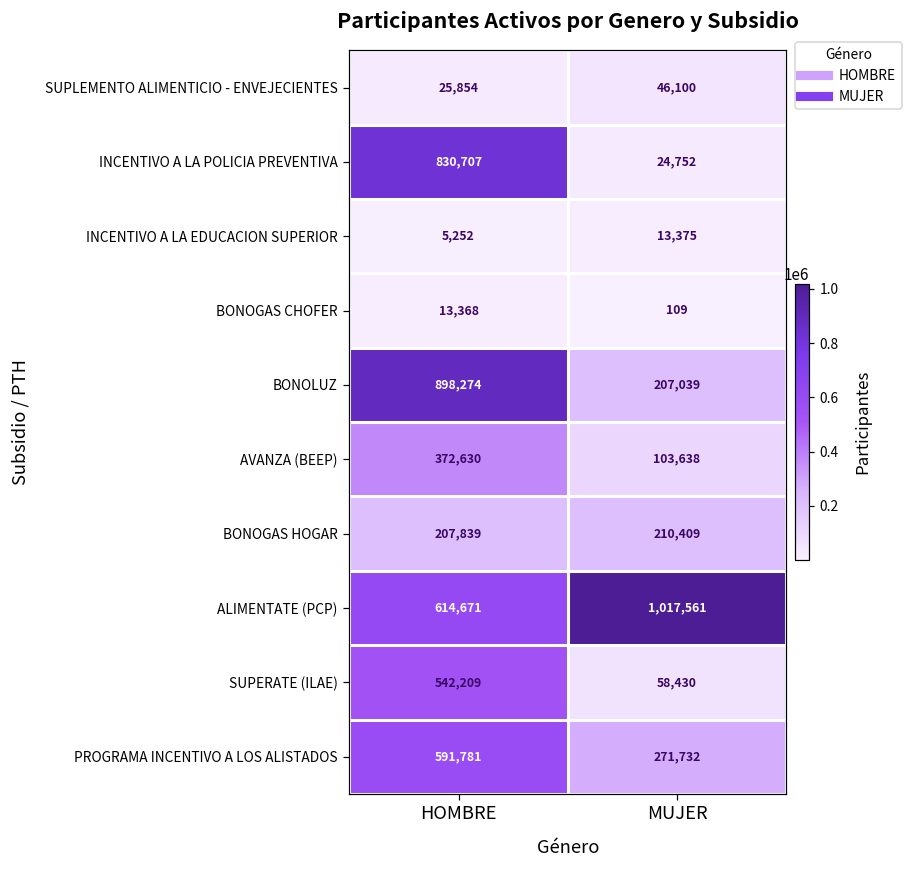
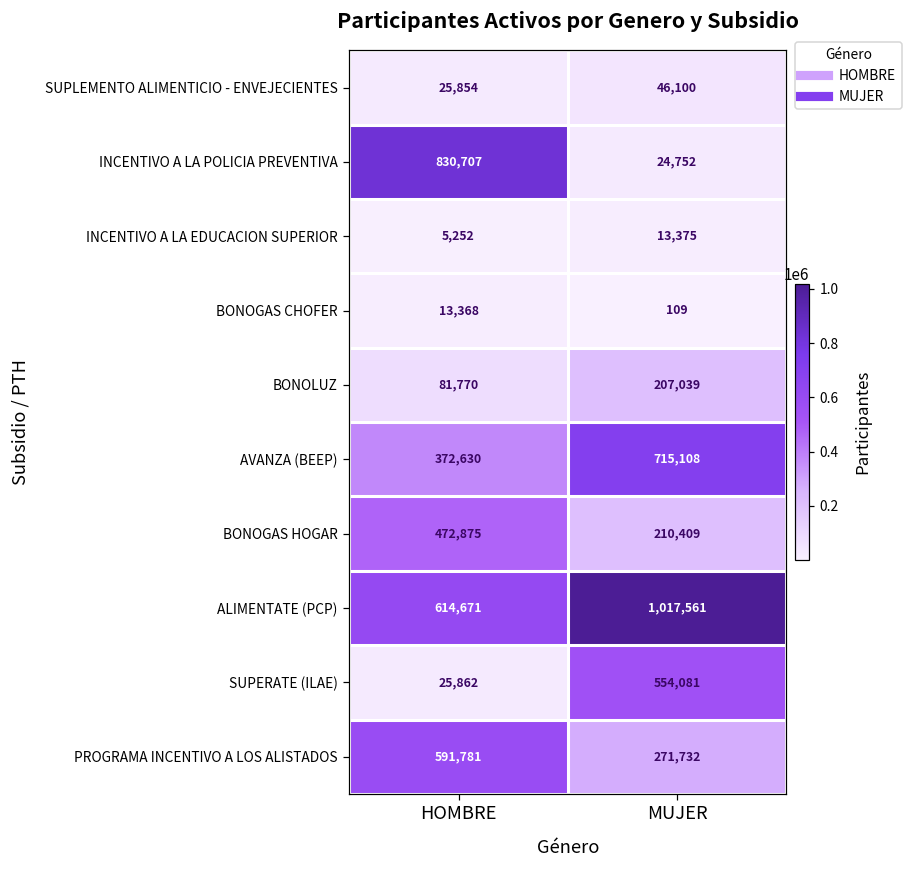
  {
    "SUPLEMENTO ALIMENTICIO - ENVEJECIENTES": {
      "HOMBRE": "25,854",
      "MUJER": "46,100"
    },
    "INCENTIVO A LA POLICIA PREVENTIVA": {
      "HOMBRE": "830,707",
      "MUJER": "24,752"
    },
    "INCENTIVO A LA EDUCACION SUPERIOR": {
      "HOMBRE": "5,252",
      "MUJER": "13,375"
    },
    "BONOGAS CHOFER": {
      "HOMBRE": "13,368",
      "MUJER": "109"
    },
    "BONOLUZ": {
-     "HOMBRE": "898,274",
+     "HOMBRE": "81,770",
      "MUJER": "207,039"
    },
    "AVANZA (BEEP)": {
      "HOMBRE": "372,630",
-     "MUJER": "103,638"
+     "MUJER": "715,108"
    },
    "BONOGAS HOGAR": {
-     "HOMBRE": "207,839",
+     "HOMBRE": "472,875",
      "MUJER": "210,409"
    },
    "ALIMENTATE (PCP)": {
      "HOMBRE": "614,671",
      "MUJER": "1,017,561"
    },
    "SUPERATE (ILAE)": {
-     "HOMBRE": "542,209",
-     "MUJER": "58,430"
+     "HOMBRE": "25,862",
+     "MUJER": "554,081"
    },
    "PROGRAMA INCENTIVO A LOS ALISTADOS": {
      "HOMBRE": "591,781",
      "MUJER": "271,732"
    }
  }
